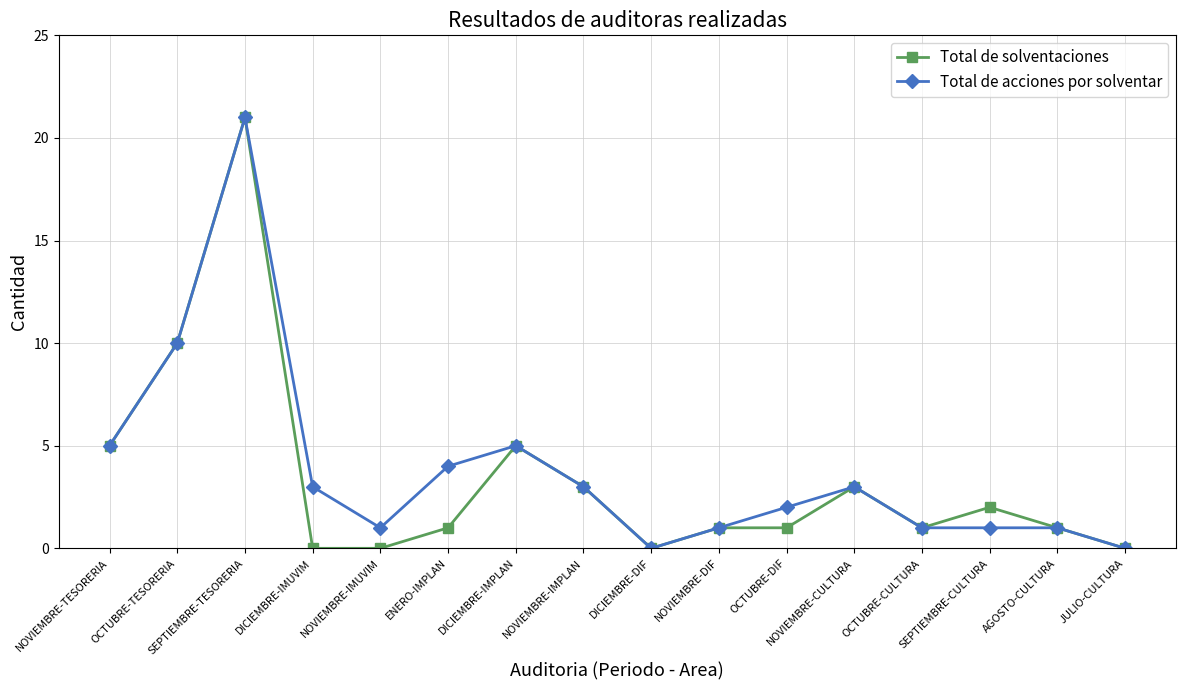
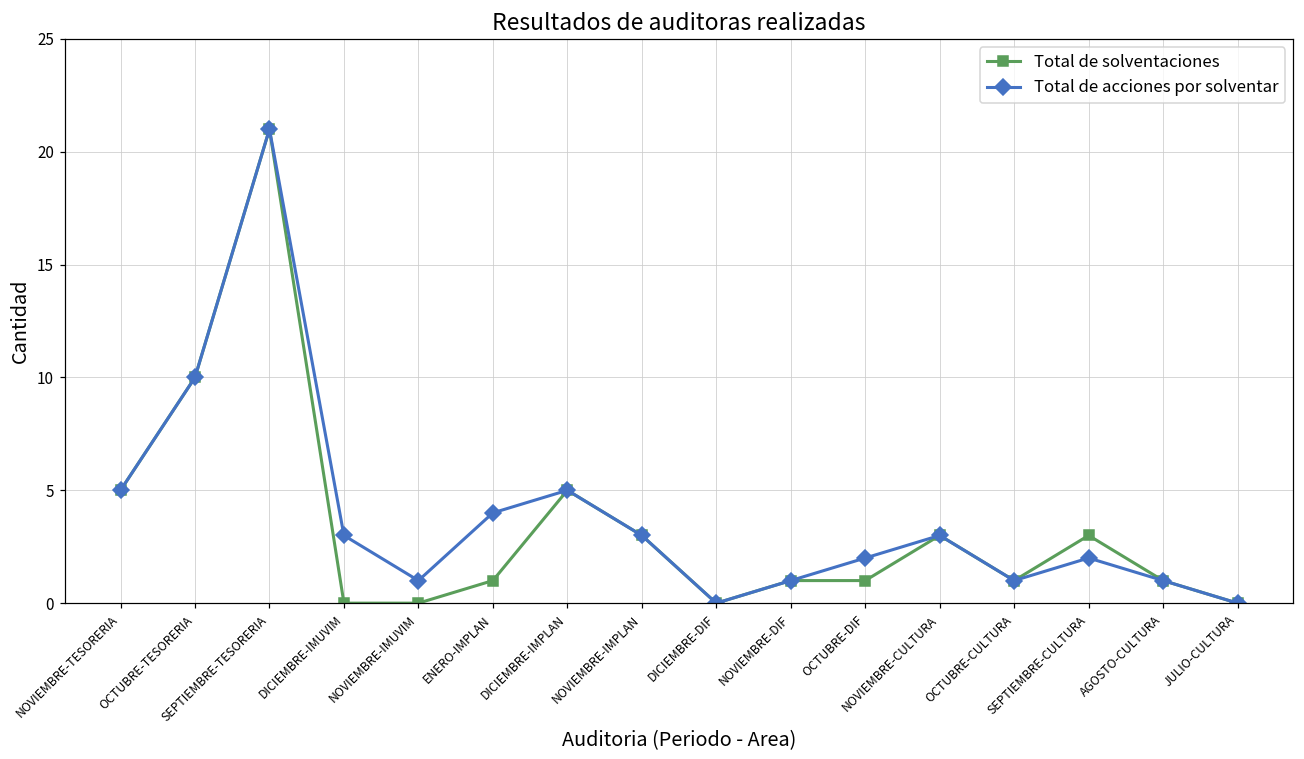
  {
    "Total de solventaciones": {
      "DICIEMBRE-IMUVIM": 0,
      "NOVIEMBRE-IMUVIM": 0,
      "ENERO-IMPLAN": 1,
      "OCTUBRE-DIF": 1,
-     "SEPTIEMBRE-CULTURA": 2
+     "SEPTIEMBRE-CULTURA": 3
    },
    "Total de acciones por solventar": {
      "DICIEMBRE-IMUVIM": 3,
      "NOVIEMBRE-IMUVIM": 1,
      "ENERO-IMPLAN": 4,
      "OCTUBRE-DIF": 2,
-     "SEPTIEMBRE-CULTURA": 1
+     "SEPTIEMBRE-CULTURA": 2
    }
  }
